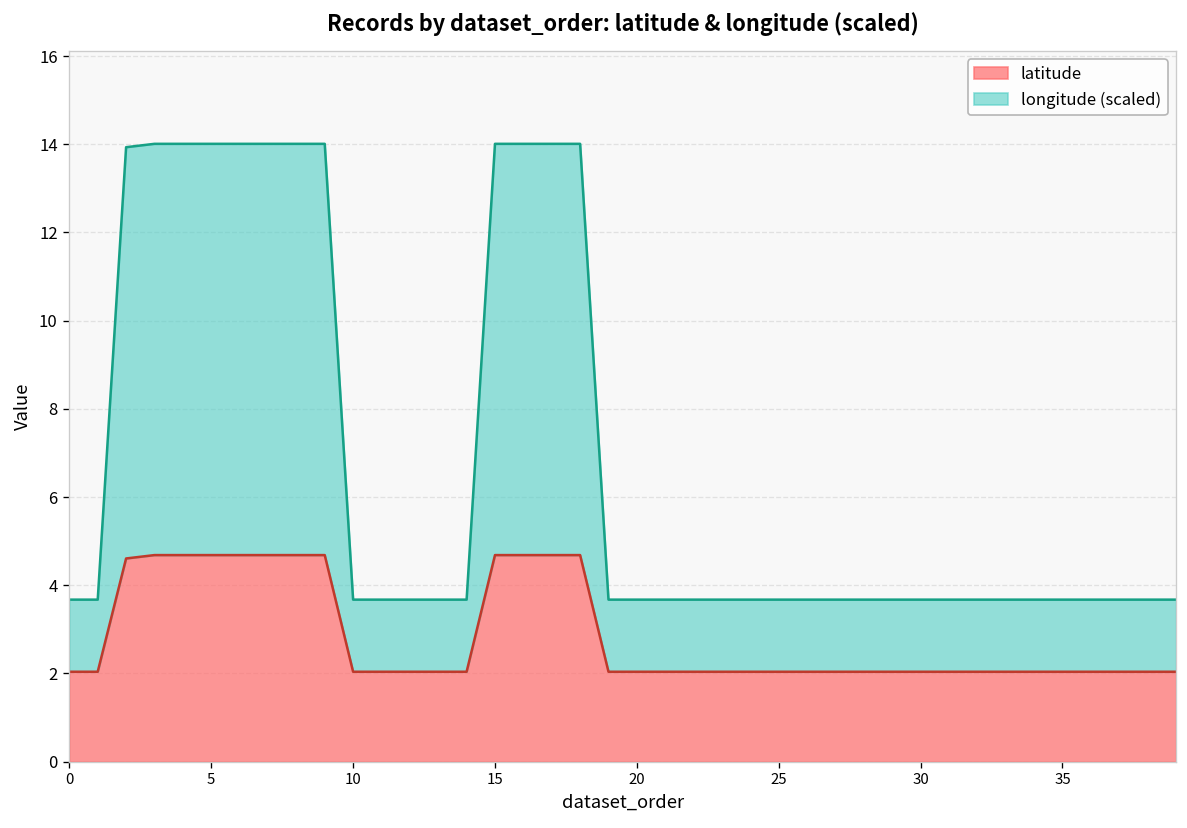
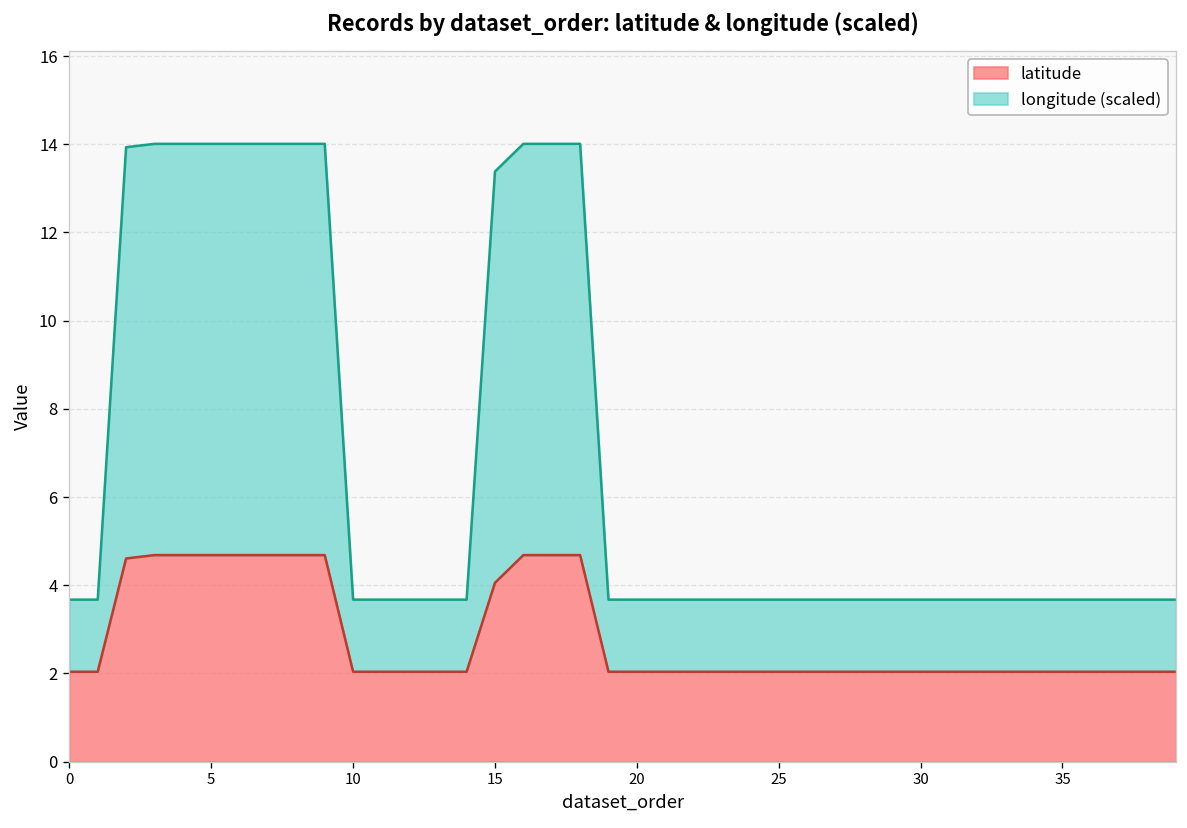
  {
    "latitude": {
      "0": 2.0,
      "5": 4.7,
      "10": 2.0,
-     "15": 4.7,
+     "15": 4.1,
      "20": 2.0,
      "25": 2.0,
      "30": 2.0,
      "35": 2.0
    },
    "longitude (scaled)": {
      "0": 1.6,
      "5": 9.3,
      "10": 1.6,
      "15": 9.3,
      "20": 1.6,
      "25": 1.6,
      "30": 1.6,
      "35": 1.6
    }
  }
